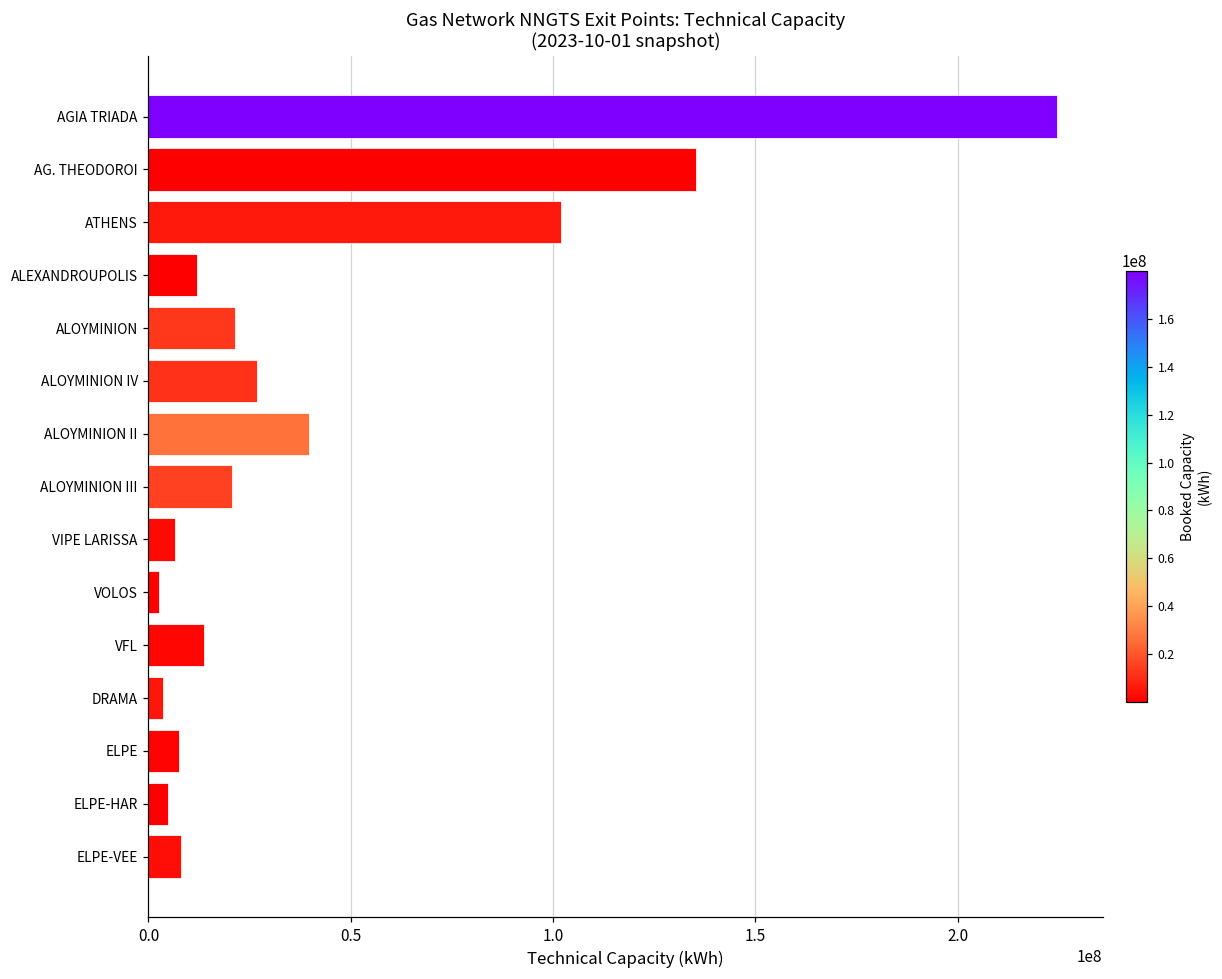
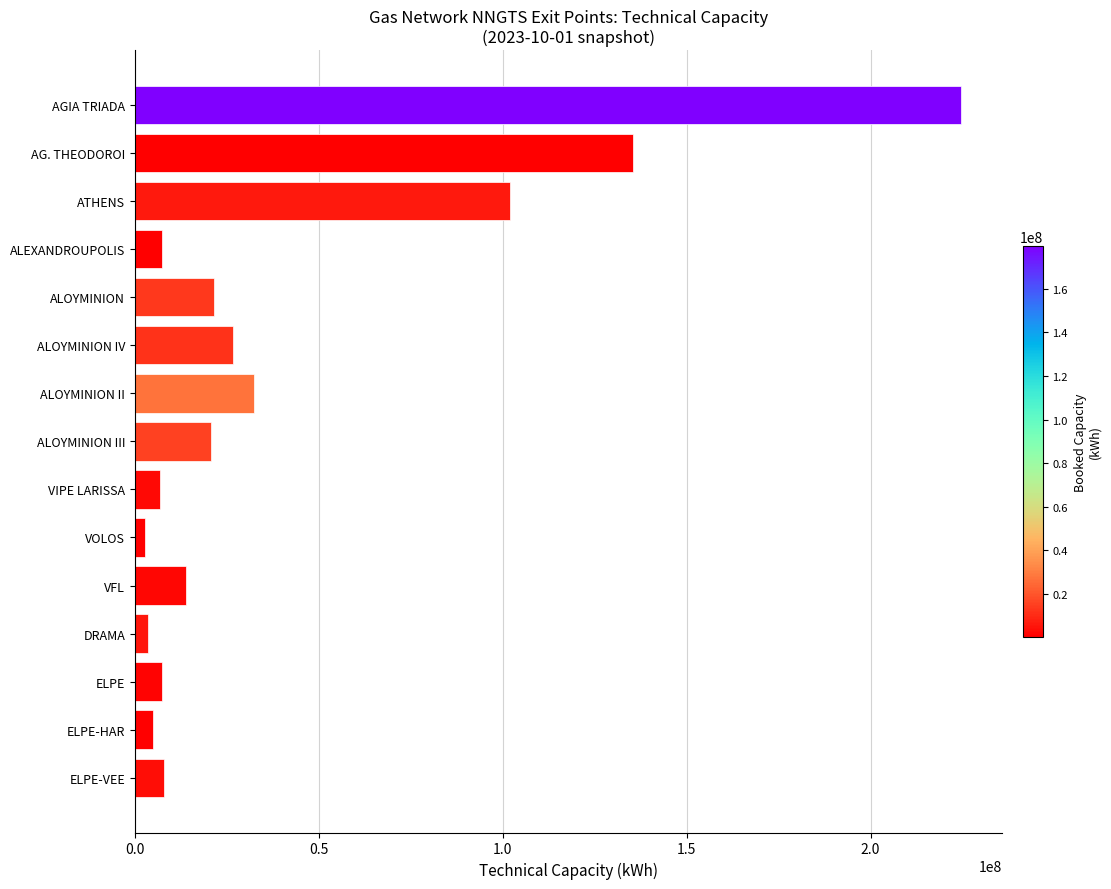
  {
    "AGIA TRIADA": 225000000,
    "AG. THEODOROI": 135000000,
    "ATHENS": 102000000,
-   "ALEXANDROUPOLIS": 12000000,
+   "ALEXANDROUPOLIS": 7000000,
    "ALOYMINION": 21000000,
    "ALOYMINION IV": 27000000,
-   "ALOYMINION II": 40000000,
+   "ALOYMINION II": 32000000,
    "ALOYMINION III": 21000000,
    "VIPE LARISSA": 7000000,
    "VOLOS": 3000000,
    "VFL": 14000000,
    "DRAMA": 3000000,
    "ELPE": 7000000,
    "ELPE-HAR": 5000000,
    "ELPE-VEE": 8000000
  }
